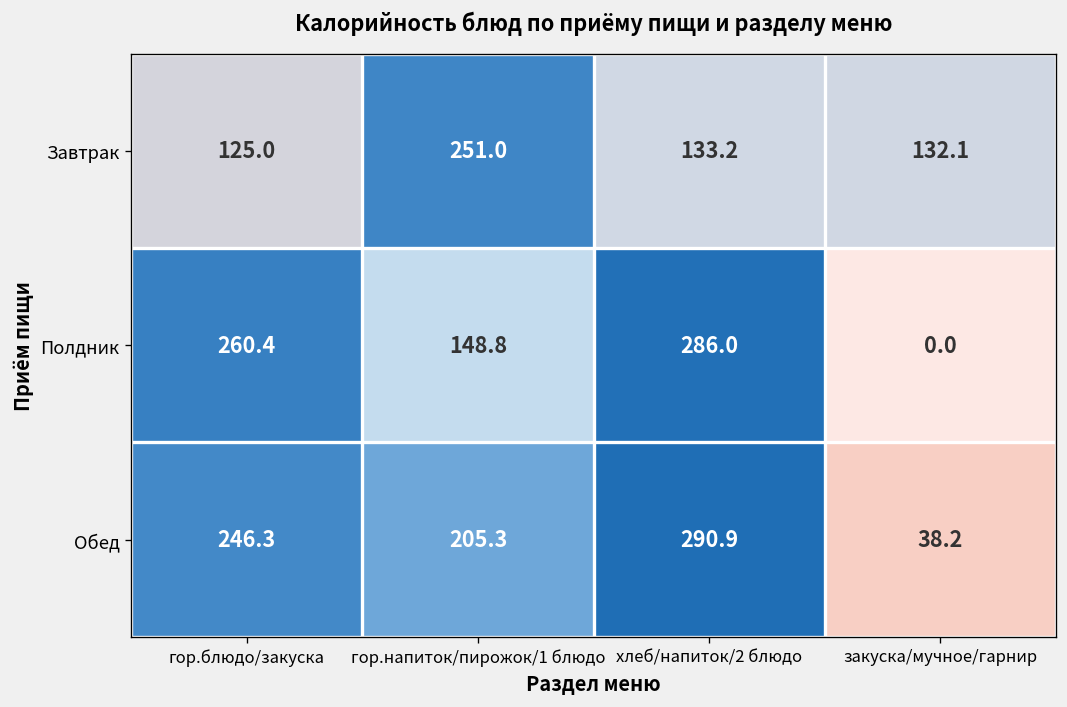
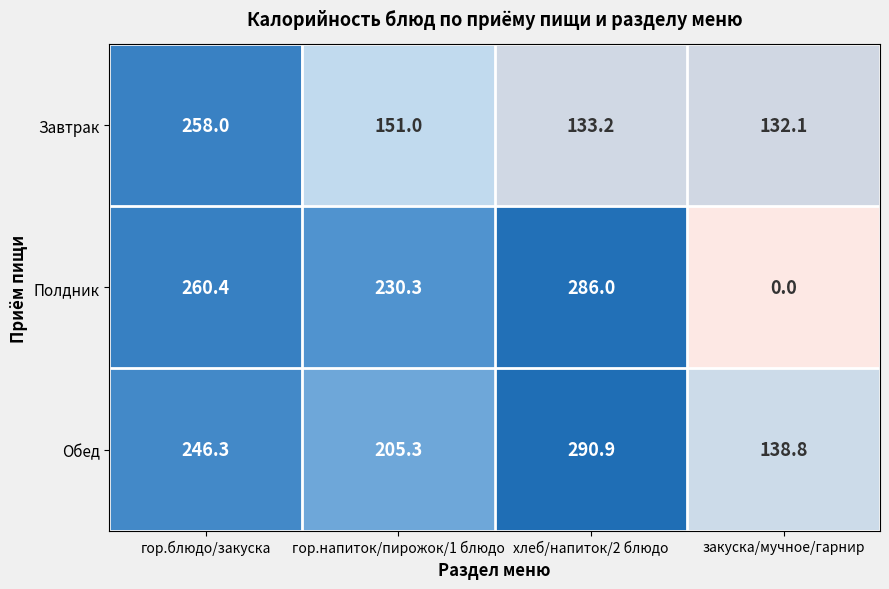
  {
    "Завтрак": {
-     "гор.блюдо/закуска": 125.0,
-     "гор.напиток/пирожок/1 блюдо": 251.0,
+     "гор.блюдо/закуска": 258.0,
+     "гор.напиток/пирожок/1 блюдо": 151.0,
      "хлеб/напиток/2 блюдо": 133.2,
      "закуска/мучное/гарнир": 132.1
    },
    "Полдник": {
      "гор.блюдо/закуска": 260.4,
-     "гор.напиток/пирожок/1 блюдо": 148.8,
+     "гор.напиток/пирожок/1 блюдо": 230.3,
      "хлеб/напиток/2 блюдо": 286.0,
      "закуска/мучное/гарнир": 0.0
    },
    "Обед": {
      "гор.блюдо/закуска": 246.3,
      "гор.напиток/пирожок/1 блюдо": 205.3,
      "хлеб/напиток/2 блюдо": 290.9,
-     "закуска/мучное/гарнир": 38.2
+     "закуска/мучное/гарнир": 138.8
    }
  }
